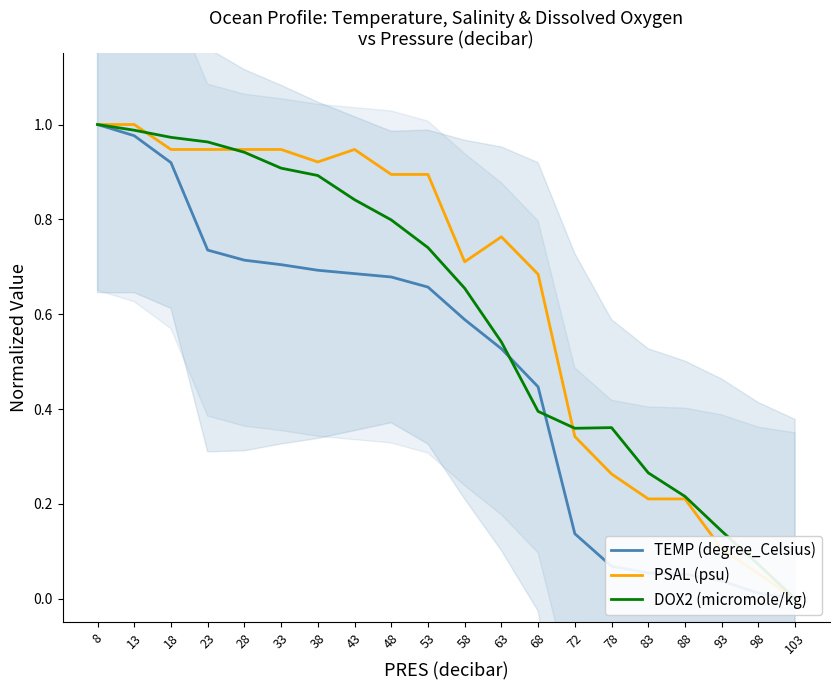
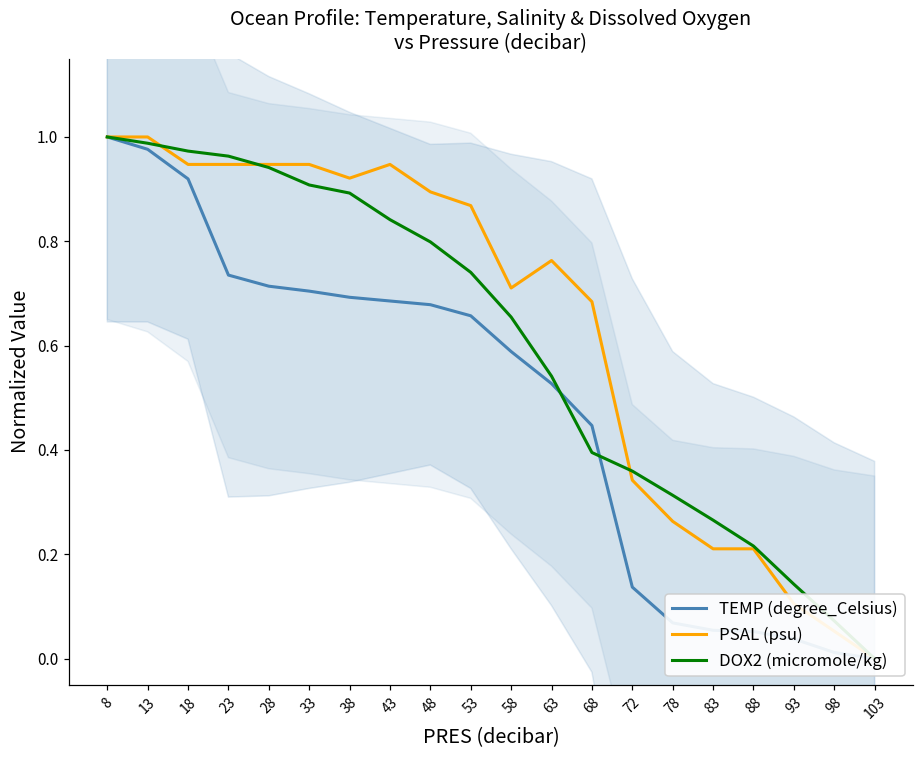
  {
    "PSAL (psu)": {
      "13": 1.00,
      "18": 0.95,
      "23": 0.95,
      "28": 0.95,
      "33": 0.95,
      "38": 0.92,
      "43": 0.95,
      "48": 0.89,
-     "53": 0.89,
+     "53": 0.87,
      "58": 0.71,
      "63": 0.76,
      "68": 0.68,
      "72": 0.34,
      "78": 0.26,
      "83": 0.21
    },
    "DOX2 (micromole/kg)": {
      "13": 0.99,
      "18": 0.97,
      "23": 0.96,
      "28": 0.94,
      "33": 0.91,
      "38": 0.89,
      "43": 0.84,
      "48": 0.80,
      "53": 0.74,
      "58": 0.65,
      "63": 0.54,
      "68": 0.40,
      "72": 0.36,
-     "78": 0.36,
+     "78": 0.31,
      "83": 0.27,
      "93": 0.14
    }
  }
